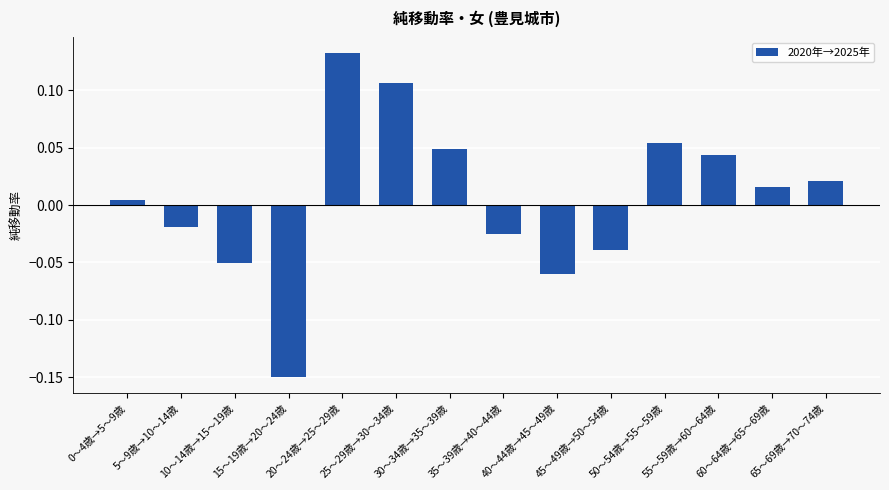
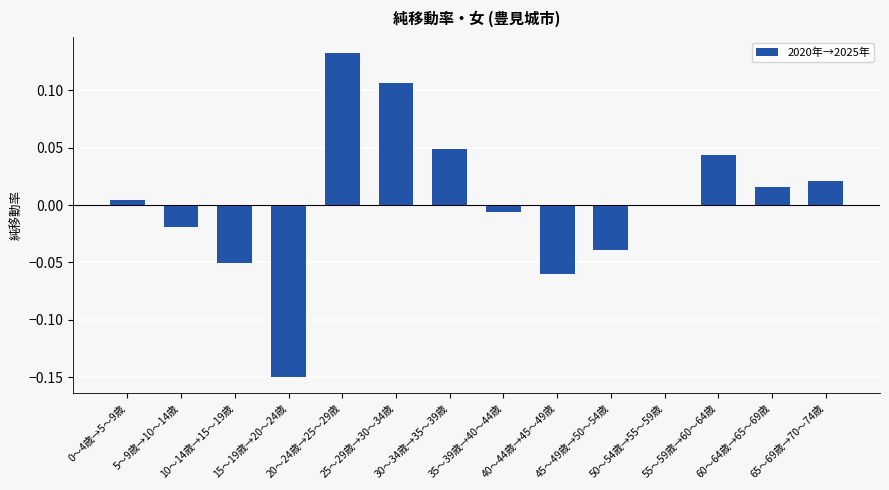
  {
    "0～4歳→5～9歳": 0.005,
    "5～9歳→10～14歳": -0.019,
    "10～14歳→15～19歳": -0.051,
    "15～19歳→20～24歳": -0.150,
    "20～24歳→25～29歳": 0.132,
    "25～29歳→30～34歳": 0.106,
    "30～34歳→35～39歳": 0.049,
-   "35～39歳→40～44歳": -0.025,
+   "35～39歳→40～44歳": -0.006,
    "40～44歳→45～49歳": -0.060,
    "45～49歳→50～54歳": -0.040,
-   "50～54歳→55～59歳": 0.054,
+   "50～54歳→55～59歳": 0.000,
    "55～59歳→60～64歳": 0.043,
    "60～64歳→65～69歳": 0.016,
    "65～69歳→70～74歳": 0.021
  }
